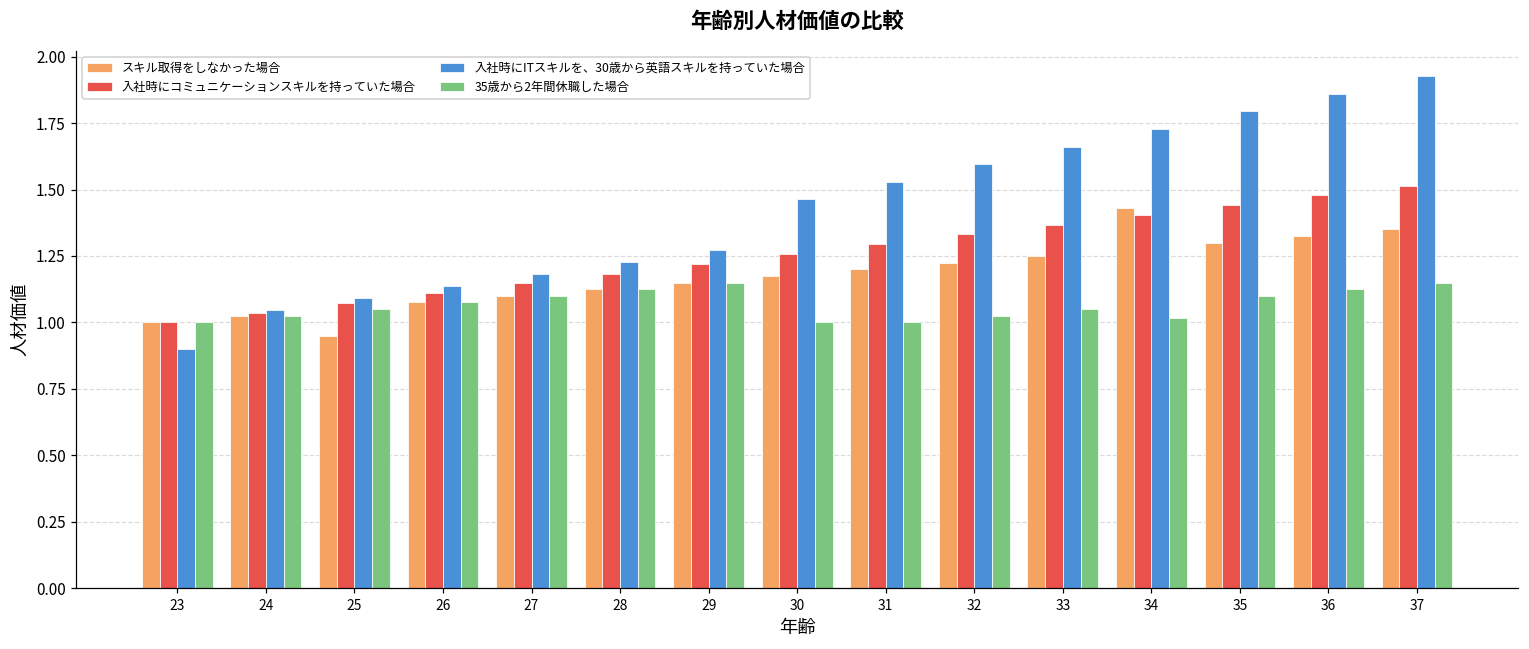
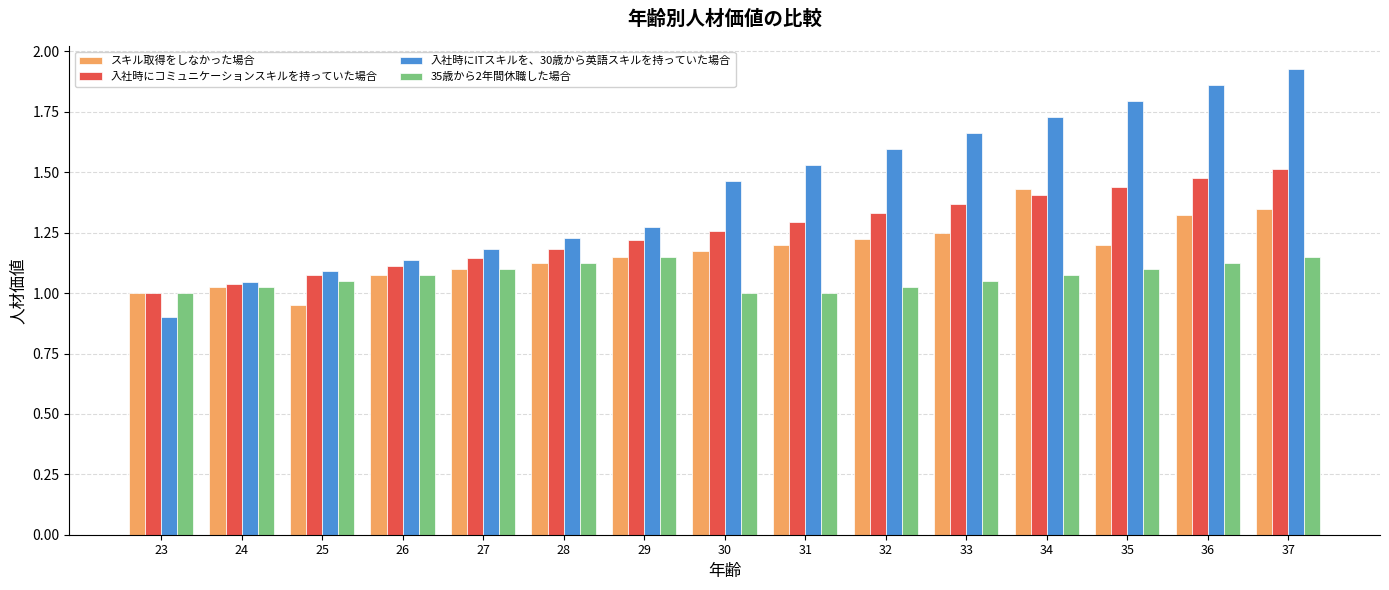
  {
    "スキル取得をしなかった場合": {
      "23": 1.0,
      "24": 1.03,
      "25": 0.95,
      "26": 1.08,
      "27": 1.1,
      "28": 1.13,
      "29": 1.15,
      "30": 1.18,
      "31": 1.2,
      "32": 1.23,
      "33": 1.25,
      "34": 1.43,
-     "35": 1.3,
+     "35": 1.2,
      "36": 1.33,
      "37": 1.35
    },
    "入社時にコミュニケーションスキルを持っていた場合": {
      "23": 1.00,
      "24": 1.04,
      "25": 1.07,
      "26": 1.11,
      "27": 1.15,
      "28": 1.18,
      "29": 1.22,
      "30": 1.26,
      "31": 1.29,
      "32": 1.33,
      "33": 1.37,
      "34": 1.40,
      "35": 1.44,
      "36": 1.48,
      "37": 1.51
    },
    "入社時にITスキルを、30歳から英語スキルを持っていた場合": {
      "23": 0.90,
      "24": 1.05,
      "25": 1.09,
      "26": 1.14,
      "27": 1.18,
      "28": 1.23,
      "29": 1.27,
      "30": 1.46,
      "31": 1.53,
      "32": 1.60,
      "33": 1.66,
      "34": 1.73,
      "35": 1.79,
      "36": 1.86,
      "37": 1.93
    },
    "35歳から2年間休職した場合": {
      "23": 1.00,
      "24": 1.03,
      "25": 1.05,
      "26": 1.08,
      "27": 1.10,
      "28": 1.13,
      "29": 1.15,
      "30": 1.00,
      "31": 1.00,
      "32": 1.03,
      "33": 1.05,
-     "34": 1.02,
+     "34": 1.08,
      "35": 1.10,
      "36": 1.13,
      "37": 1.15
    }
  }
